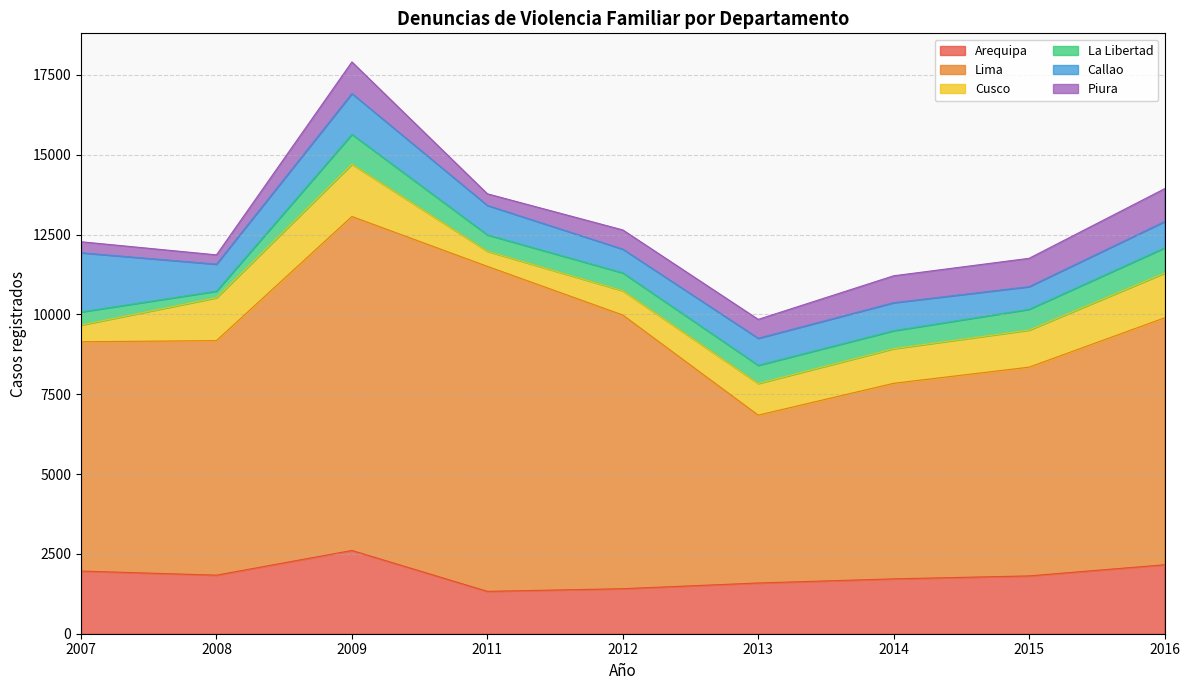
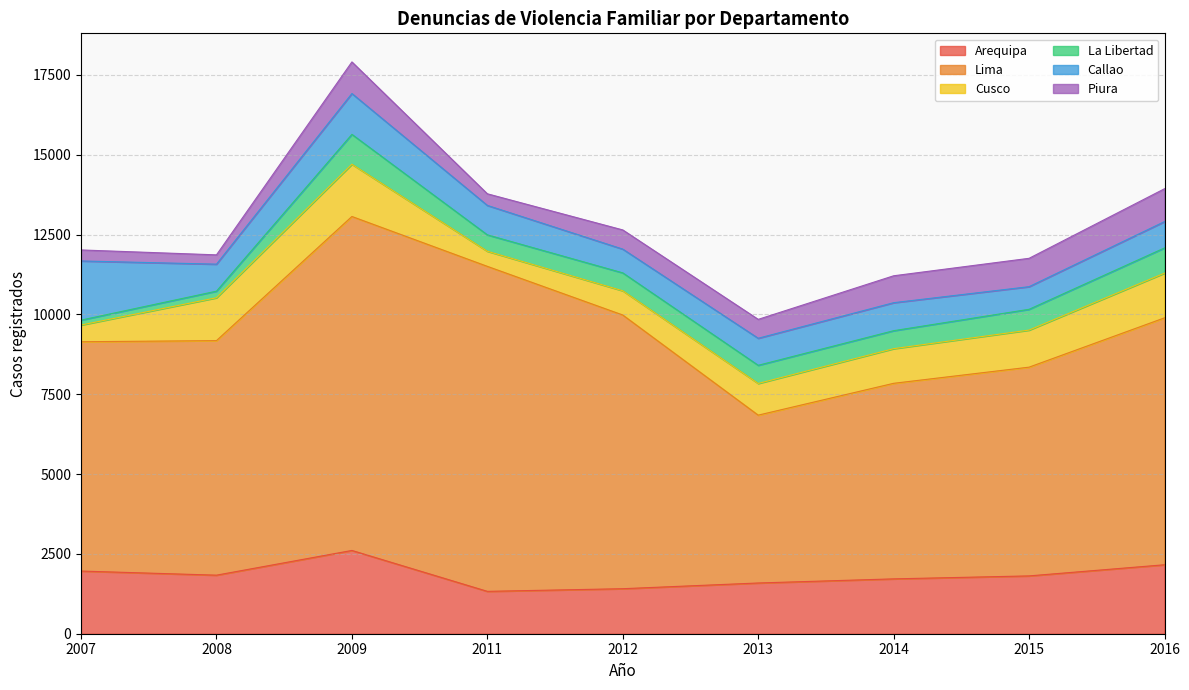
  {
    "Cusco": {
      "2007": 500,
      "2008": 1300,
      "2009": 1600,
      "2011": 500,
      "2012": 800,
      "2013": 1000,
      "2014": 1100,
      "2015": 1200,
      "2016": 1400
    },
    "La Libertad": {
-     "2007": 400,
+     "2007": 200,
      "2008": 200,
      "2009": 900,
      "2011": 500,
      "2012": 600,
      "2013": 600,
      "2014": 600,
      "2015": 700,
      "2016": 800
    },
    "Callao": {
      "2007": 1900,
      "2008": 800,
      "2009": 1300,
      "2011": 900,
      "2012": 700,
      "2013": 800,
      "2014": 900,
      "2015": 700,
      "2016": 800
    },
    "Piura": {
      "2007": 300,
      "2008": 300,
      "2009": 1000,
      "2011": 400,
      "2012": 600,
      "2013": 600,
      "2014": 800,
      "2015": 900,
      "2016": 1000
    }
  }
